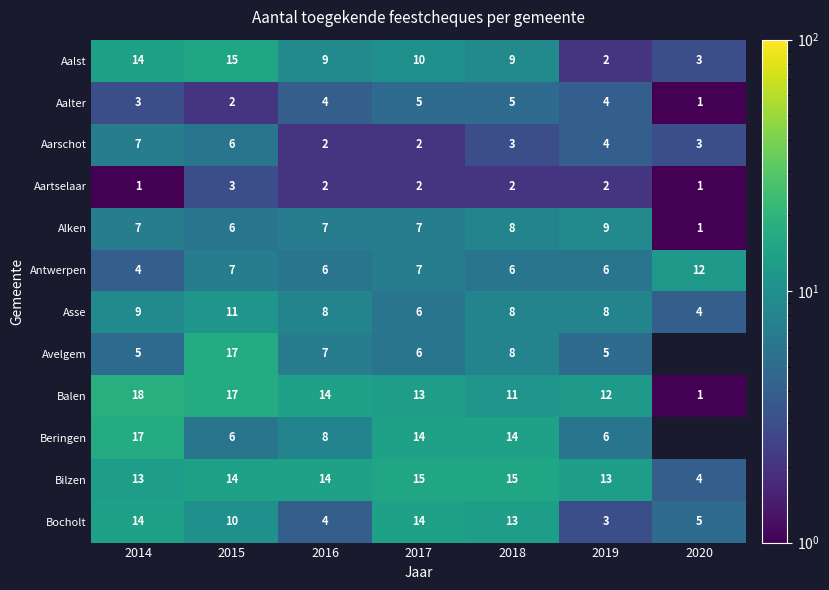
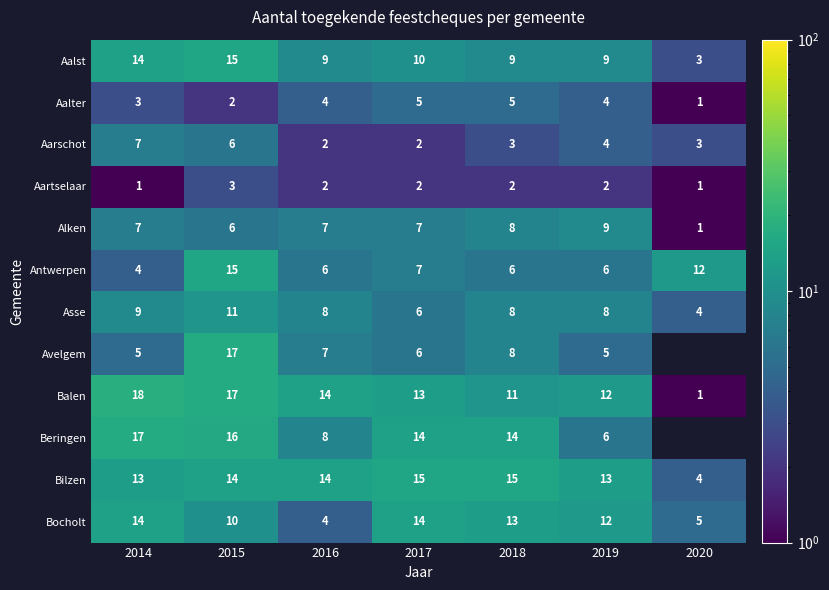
  {
    "Aalst": {
      "2014": 14,
      "2015": 15,
      "2016": 9,
      "2017": 10,
      "2018": 9,
-     "2019": 2,
+     "2019": 9,
      "2020": 3
    },
    "Aalter": {
      "2014": 3,
      "2015": 2,
      "2016": 4,
      "2017": 5,
      "2018": 5,
      "2019": 4,
      "2020": 1
    },
    "Aarschot": {
      "2014": 7,
      "2015": 6,
      "2016": 2,
      "2017": 2,
      "2018": 3,
      "2019": 4,
      "2020": 3
    },
    "Aartselaar": {
      "2014": 1,
      "2015": 3,
      "2016": 2,
      "2017": 2,
      "2018": 2,
      "2019": 2,
      "2020": 1
    },
    "Alken": {
      "2014": 7,
      "2015": 6,
      "2016": 7,
      "2017": 7,
      "2018": 8,
      "2019": 9,
      "2020": 1
    },
    "Antwerpen": {
      "2014": 4,
-     "2015": 7,
+     "2015": 15,
      "2016": 6,
      "2017": 7,
      "2018": 6,
      "2019": 6,
      "2020": 12
    },
    "Asse": {
      "2014": 9,
      "2015": 11,
      "2016": 8,
      "2017": 6,
      "2018": 8,
      "2019": 8,
      "2020": 4
    },
    "Avelgem": {
      "2014": 5,
      "2015": 17,
      "2016": 7,
      "2017": 6,
      "2018": 8,
      "2019": 5
    },
    "Balen": {
      "2014": 18,
      "2015": 17,
      "2016": 14,
      "2017": 13,
      "2018": 11,
      "2019": 12,
      "2020": 1
    },
    "Beringen": {
      "2014": 17,
-     "2015": 6,
+     "2015": 16,
      "2016": 8,
      "2017": 14,
      "2018": 14,
      "2019": 6
    },
    "Bilzen": {
      "2014": 13,
      "2015": 14,
      "2016": 14,
      "2017": 15,
      "2018": 15,
      "2019": 13,
      "2020": 4
    },
    "Bocholt": {
      "2014": 14,
      "2015": 10,
      "2016": 4,
      "2017": 14,
      "2018": 13,
-     "2019": 3,
+     "2019": 12,
      "2020": 5
    }
  }
